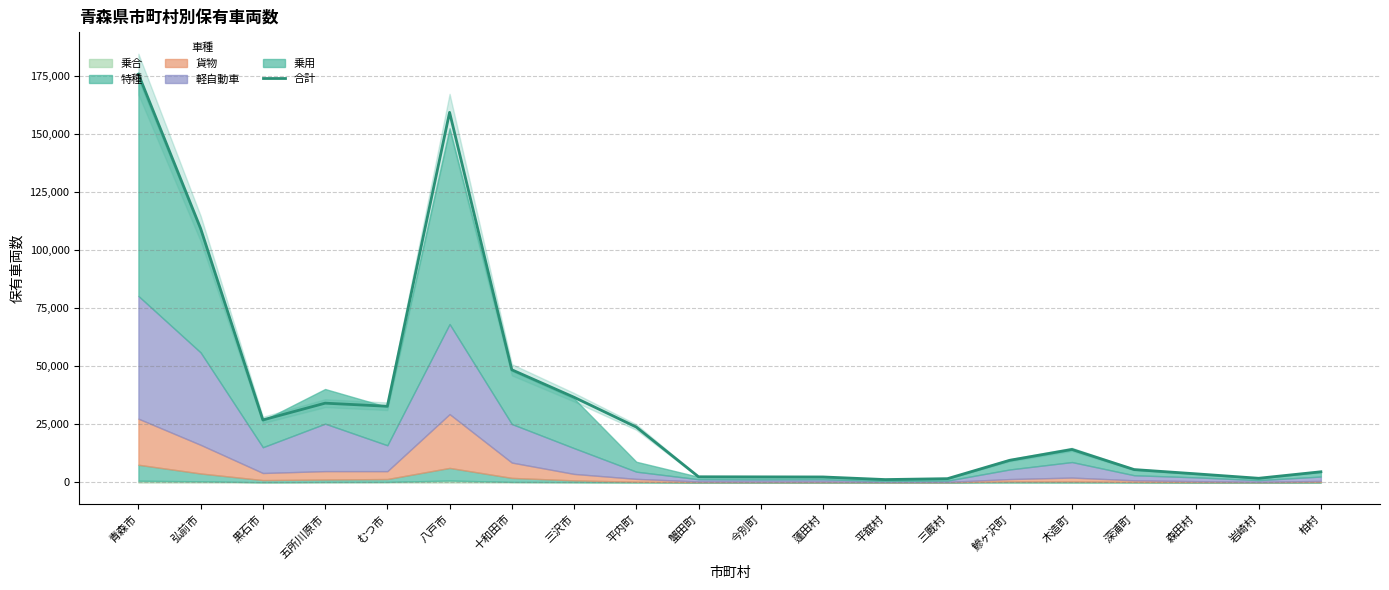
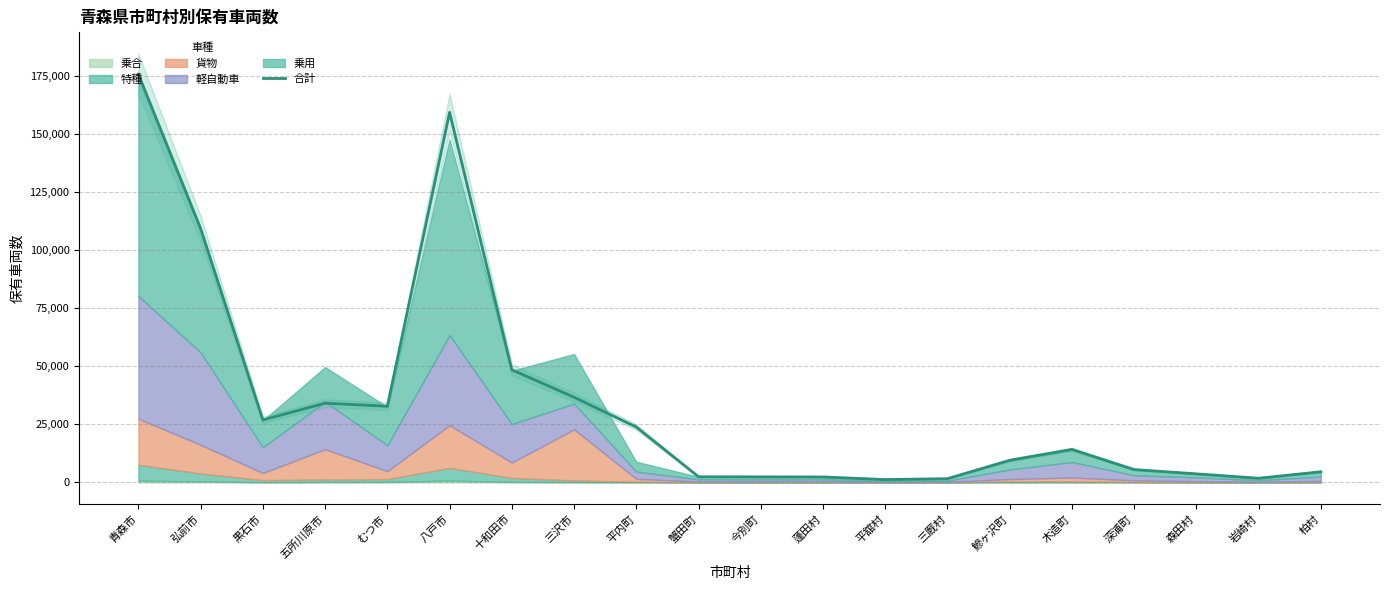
  {
    "合計": {
      "青森市": "176,000",
      "弘前市": "109,000",
      "八戸市": "159,000",
      "平内町": "24,000"
    },
    "貨物": {
      "青森市": "20,000",
      "弘前市": "12,000",
      "黒石市": "3,000",
-     "五所川原市": "4,000",
+     "五所川原市": "13,000",
      "むつ市": "3,000",
-     "八戸市": "23,000",
+     "八戸市": "18,000",
      "十和田市": "7,000",
-     "三沢市": "3,000",
+     "三沢市": "22,000",
      "平内町": "1,000",
      "木造町": "2,000"
    },
    "軽自動車": {
      "青森市": "53,000",
      "弘前市": "40,000",
      "黒石市": "11,000",
      "むつ市": "11,000",
      "八戸市": "39,000",
      "十和田市": "17,000",
      "三沢市": "11,000",
      "平内町": "3,000",
      "鰺ヶ沢町": "4,000",
      "木造町": "7,000",
      "深浦町": "2,000",
      "森田村": "2,000",
      "柏村": "2,000"
    }
  }
